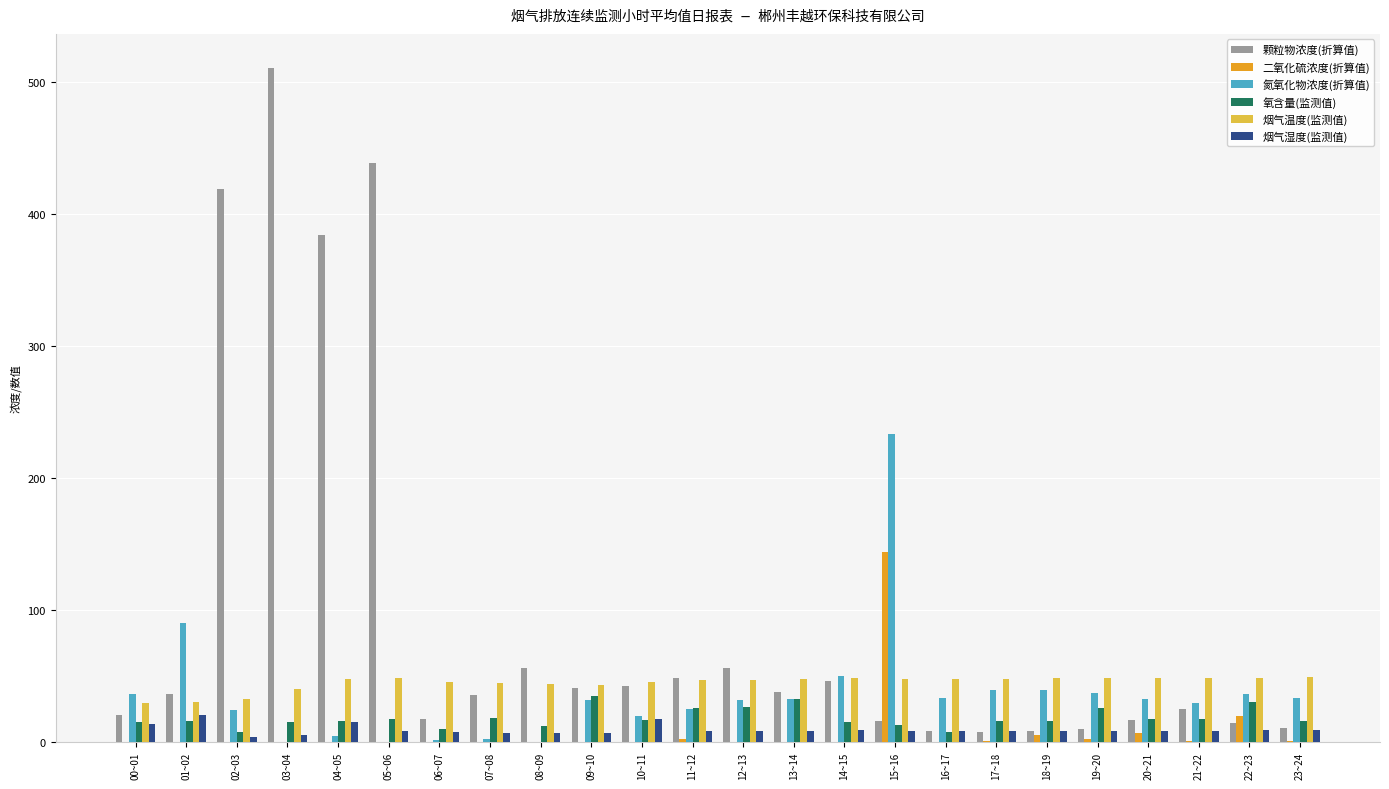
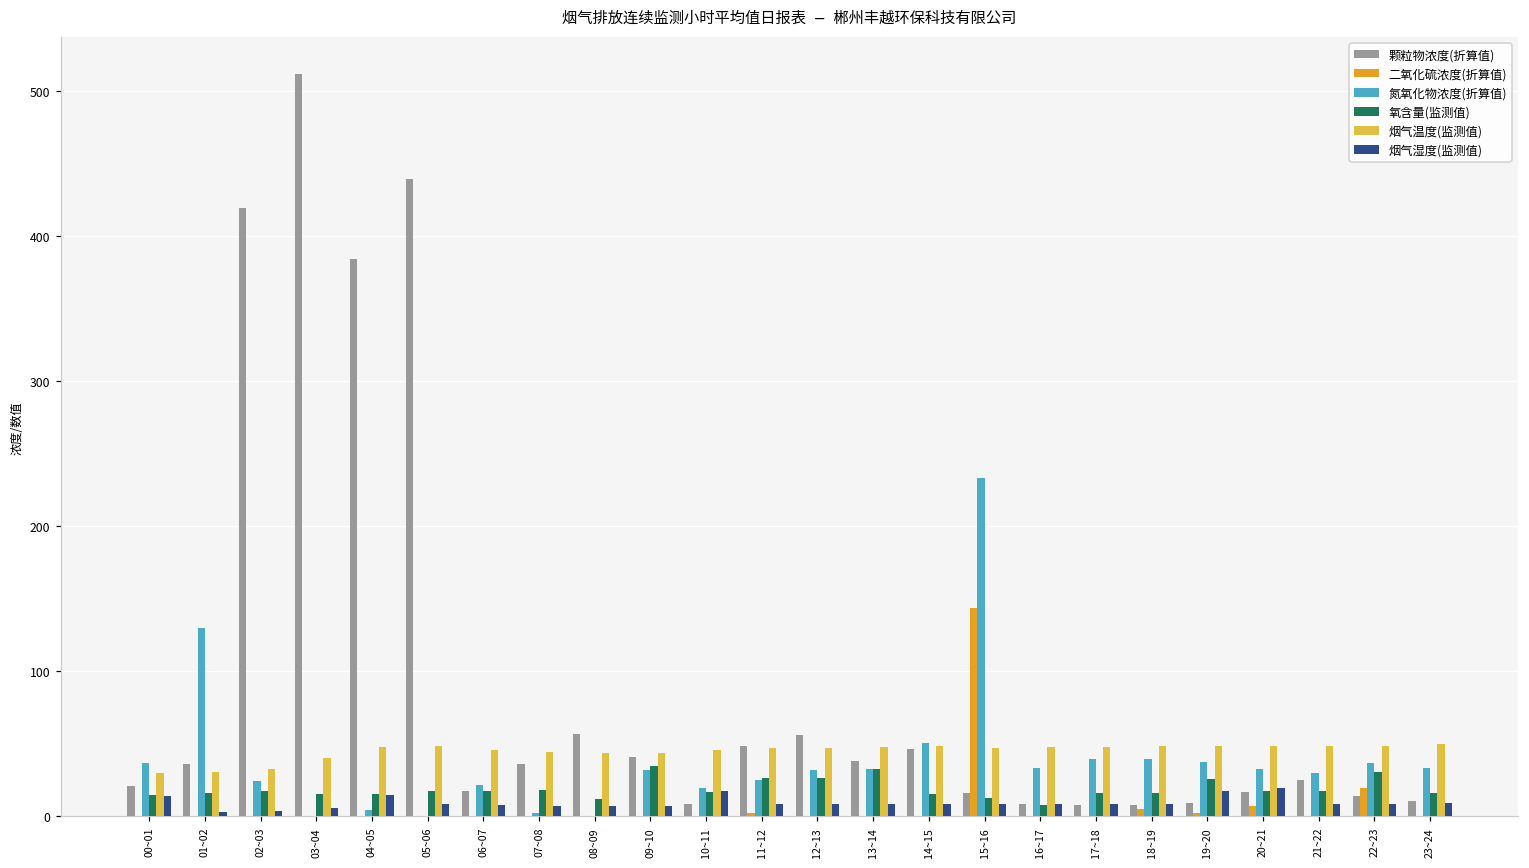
  {
    "颗粒物浓度(折算值)": {
      "00~01": 21,
      "01~02": 36,
      "02~03": 419,
      "03~04": 511,
      "04~05": 384,
      "05~06": 439,
      "06~07": 17,
      "07~08": 36,
      "08~09": 56,
      "09~10": 41,
-     "10~11": 42,
+     "10~11": 9,
      "11~12": 48,
      "12~13": 56,
      "13~14": 38,
      "14~15": 46,
      "15~16": 16,
      "16~17": 8,
      "17~18": 8,
      "18~19": 8,
      "19~20": 9,
      "20~21": 17,
      "21~22": 25,
      "22~23": 14,
      "23~24": 10
    },
    "氮氧化物浓度(折算值)": {
      "00~01": 37,
-     "01~02": 90,
+     "01~02": 129,
      "02~03": 25,
      "03~04": 0,
      "04~05": 4,
      "05~06": 0,
-     "06~07": 2,
+     "06~07": 21,
      "07~08": 2,
      "09~10": 32,
      "10~11": 20,
      "11~12": 25,
      "12~13": 31,
      "13~14": 32,
      "14~15": 50,
      "15~16": 233,
      "16~17": 33,
      "17~18": 39,
      "18~19": 40,
      "19~20": 37,
      "20~21": 32,
      "21~22": 30,
      "22~23": 36,
      "23~24": 33
    },
    "氧含量(监测值)": {
      "00~01": 15,
      "01~02": 16,
-     "02~03": 7,
+     "02~03": 17,
      "03~04": 15,
      "04~05": 16,
      "05~06": 18,
-     "06~07": 10,
+     "06~07": 17,
      "07~08": 18,
      "08~09": 12,
      "09~10": 35,
      "10~11": 17,
      "11~12": 26,
      "12~13": 26,
      "13~14": 32,
      "14~15": 15,
      "15~16": 13,
      "16~17": 8,
      "17~18": 16,
      "18~19": 16,
      "19~20": 26,
      "20~21": 17,
      "21~22": 18,
      "22~23": 30,
      "23~24": 16
    },
    "烟气湿度(监测值)": {
      "00~01": 14,
-     "01~02": 20,
+     "01~02": 3,
      "02~03": 4,
      "03~04": 6,
      "04~05": 15,
      "05~06": 9,
      "06~07": 8,
      "07~08": 7,
      "08~09": 7,
      "09~10": 7,
      "10~11": 17,
      "11~12": 8,
      "12~13": 8,
      "13~14": 9,
      "14~15": 9,
      "15~16": 8,
      "16~17": 8,
      "17~18": 8,
      "18~19": 8,
-     "19~20": 8,
-     "20~21": 8,
+     "19~20": 17,
+     "20~21": 19,
      "21~22": 8,
      "22~23": 9,
      "23~24": 9
    }
  }
